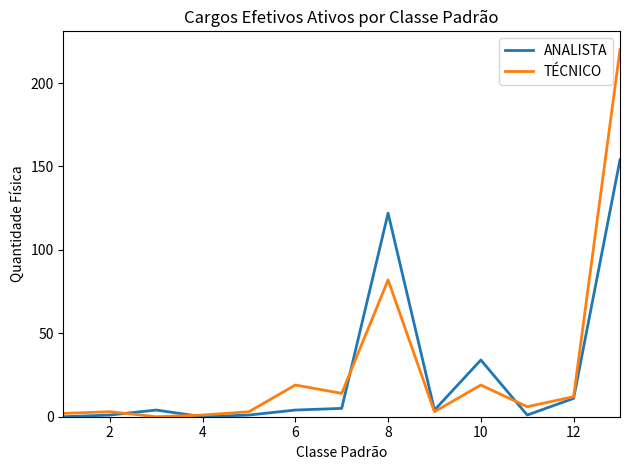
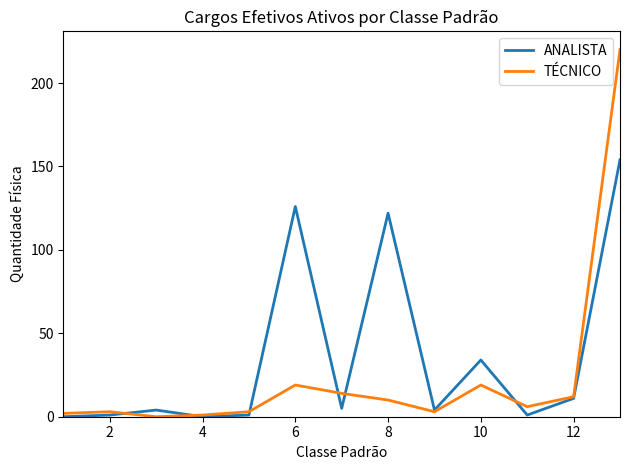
  {
    "ANALISTA": {
      "2": 1,
-     "6": 4,
+     "6": 126,
      "8": 122,
      "10": 34
    },
    "TÉCNICO": {
      "2": 3,
      "6": 19,
-     "8": 82,
+     "8": 10,
      "10": 19
    }
  }
